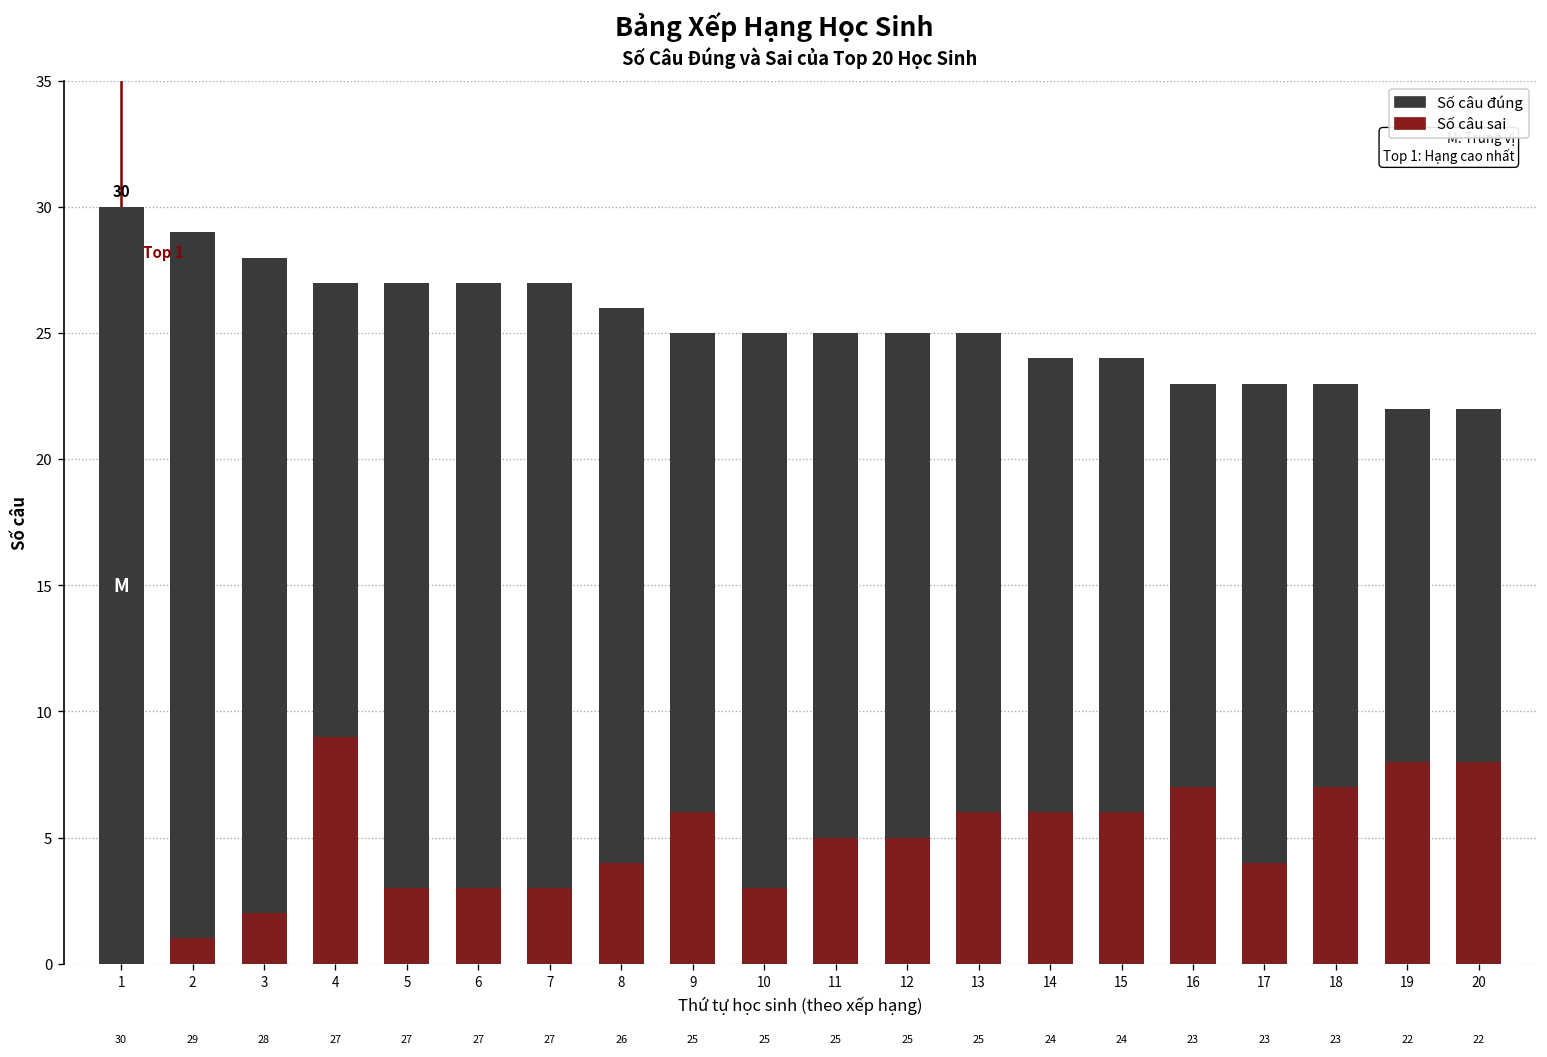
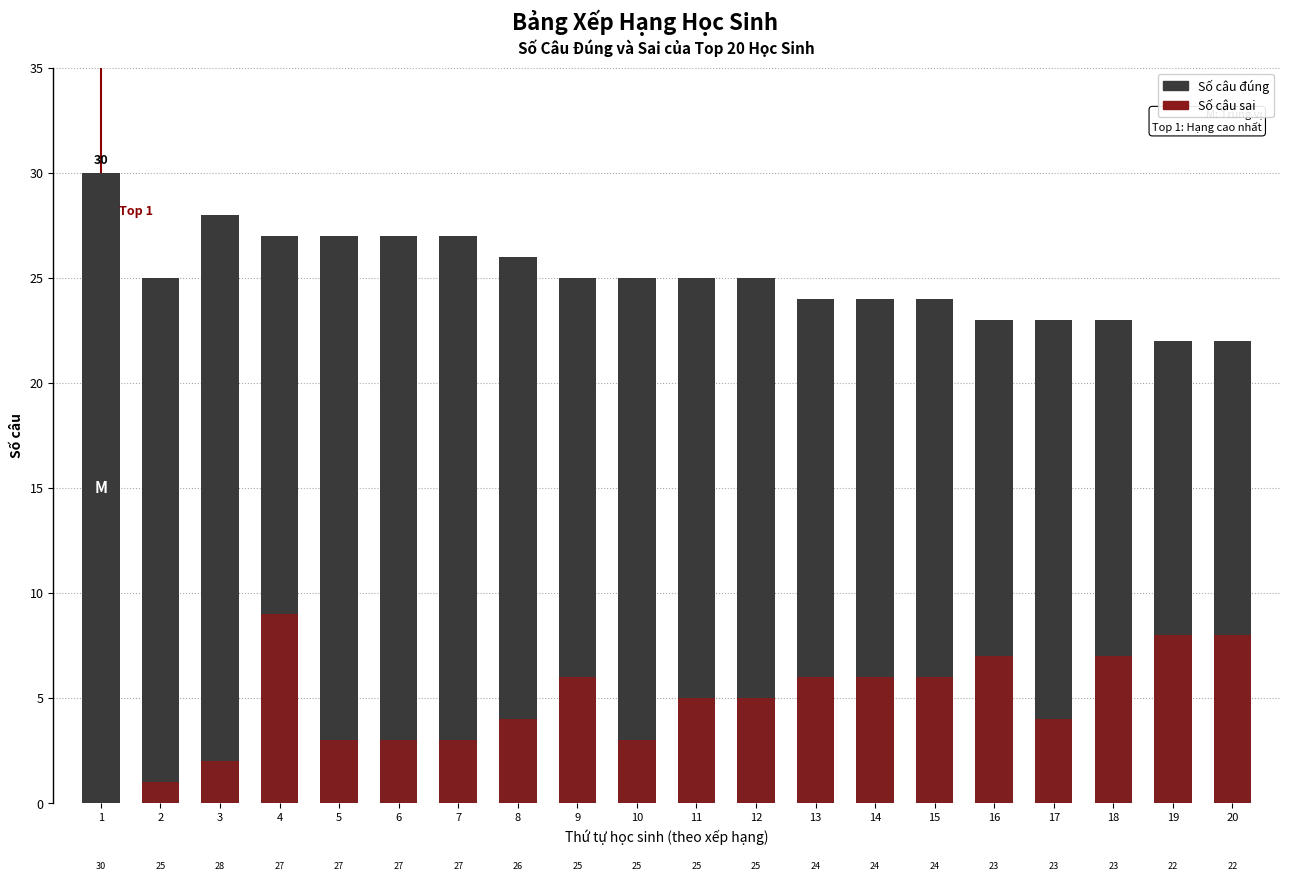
  {
    "Số câu đúng": {
      "1": 30,
-     "2": 29,
-     "13": 25
+     "2": 25,
+     "13": 24
    },
    "Số câu sai": {
      "1": 0.0
    }
  }
